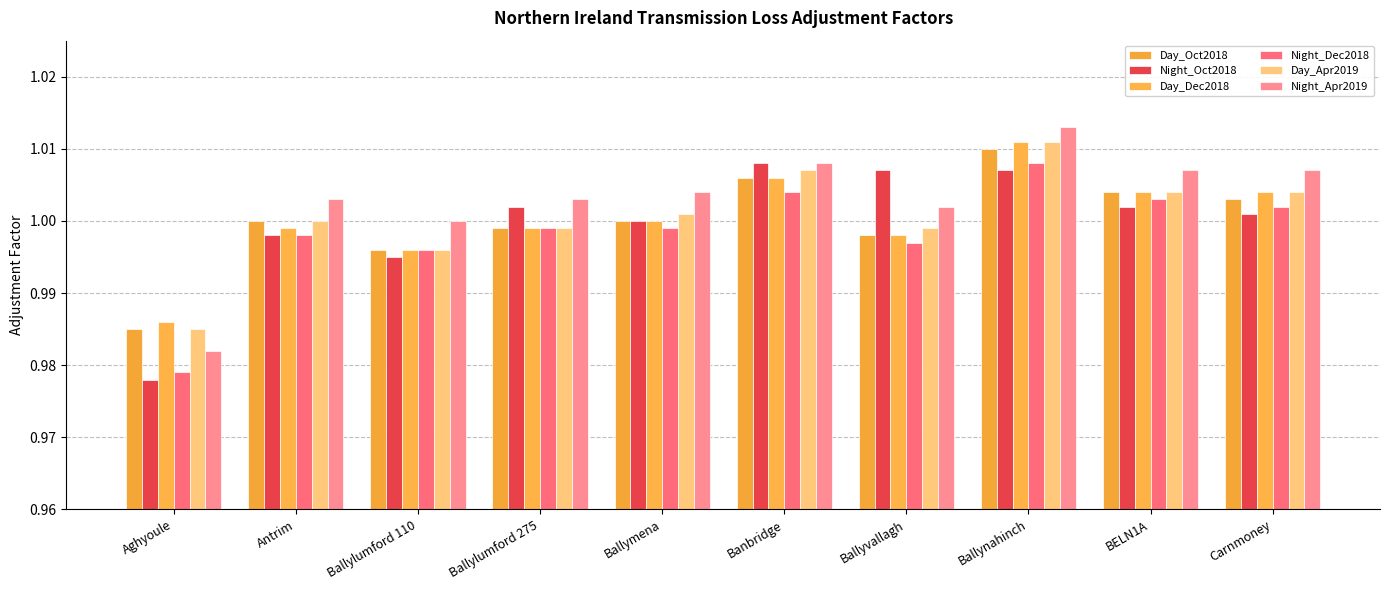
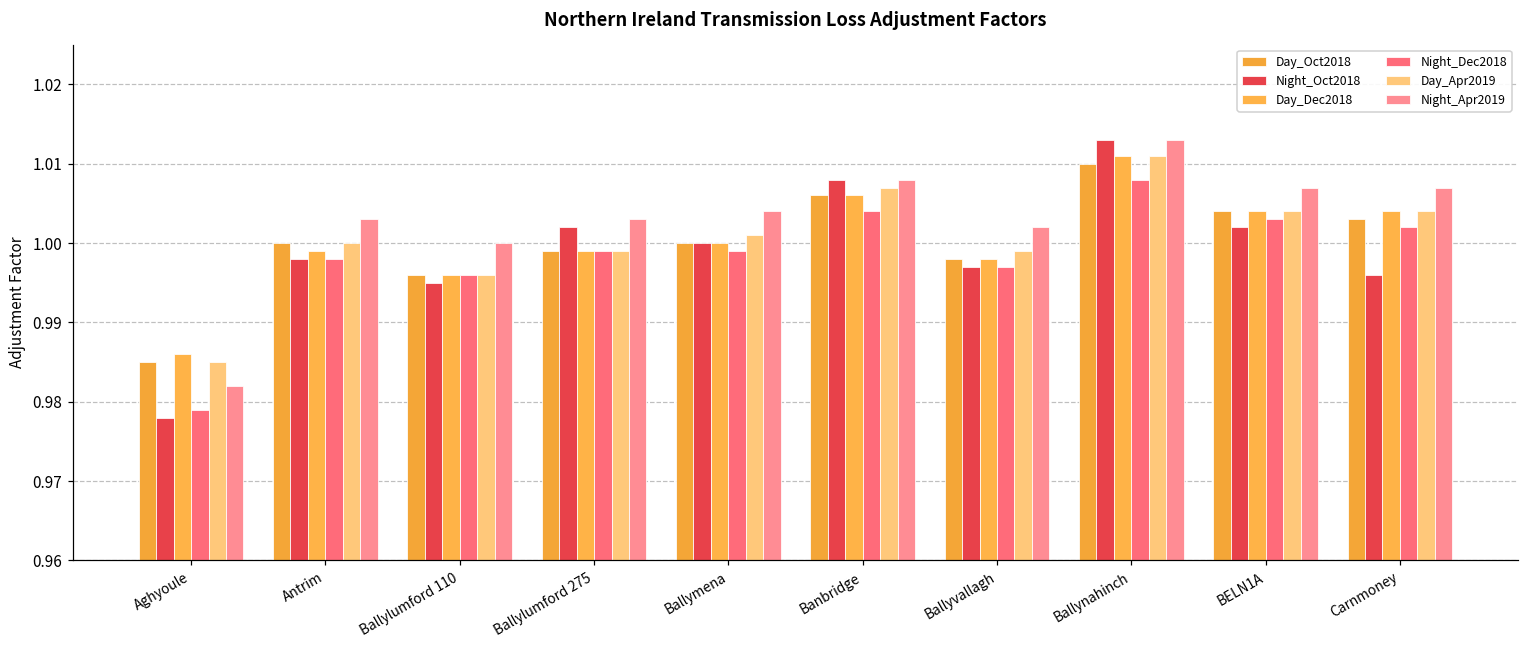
  {
    "Night_Oct2018": {
      "Aghyoule": 0.978,
      "Antrim": 0.998,
      "Ballylumford 110": 0.995,
      "Ballylumford 275": 1.002,
      "Ballymena": 1.000,
      "Banbridge": 1.008,
-     "Ballyvallagh": 1.007,
-     "Ballynahinch": 1.007,
+     "Ballyvallagh": 0.997,
+     "Ballynahinch": 1.013,
      "BELN1A": 1.002,
-     "Carnmoney": 1.001
+     "Carnmoney": 0.996
    }
  }
